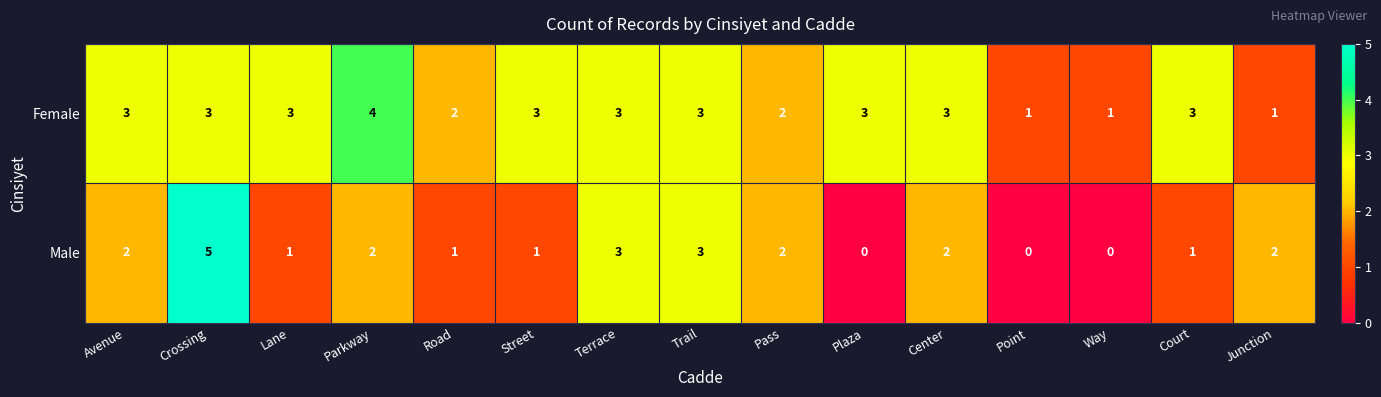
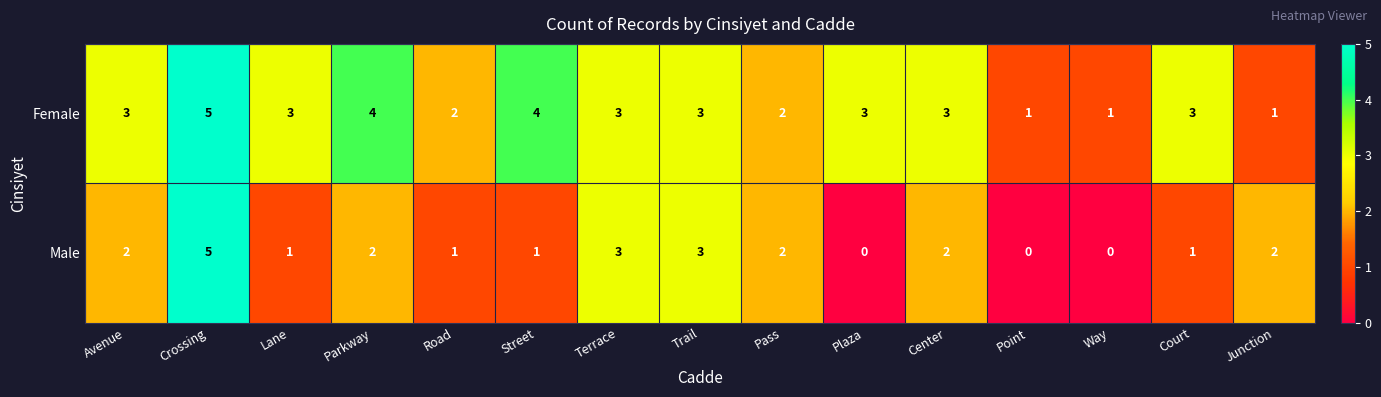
  {
    "Female": {
      "Avenue": 3,
-     "Crossing": 3,
+     "Crossing": 5,
      "Lane": 3,
      "Parkway": 4,
      "Road": 2,
-     "Street": 3,
+     "Street": 4,
      "Terrace": 3,
      "Trail": 3,
      "Pass": 2,
      "Plaza": 3,
      "Center": 3,
      "Point": 1,
      "Way": 1,
      "Court": 3,
      "Junction": 1
    },
    "Male": {
      "Avenue": 2,
      "Crossing": 5,
      "Lane": 1,
      "Parkway": 2,
      "Road": 1,
      "Street": 1,
      "Terrace": 3,
      "Trail": 3,
      "Pass": 2,
      "Plaza": 0,
      "Center": 2,
      "Point": 0,
      "Way": 0,
      "Court": 1,
      "Junction": 2
    }
  }
